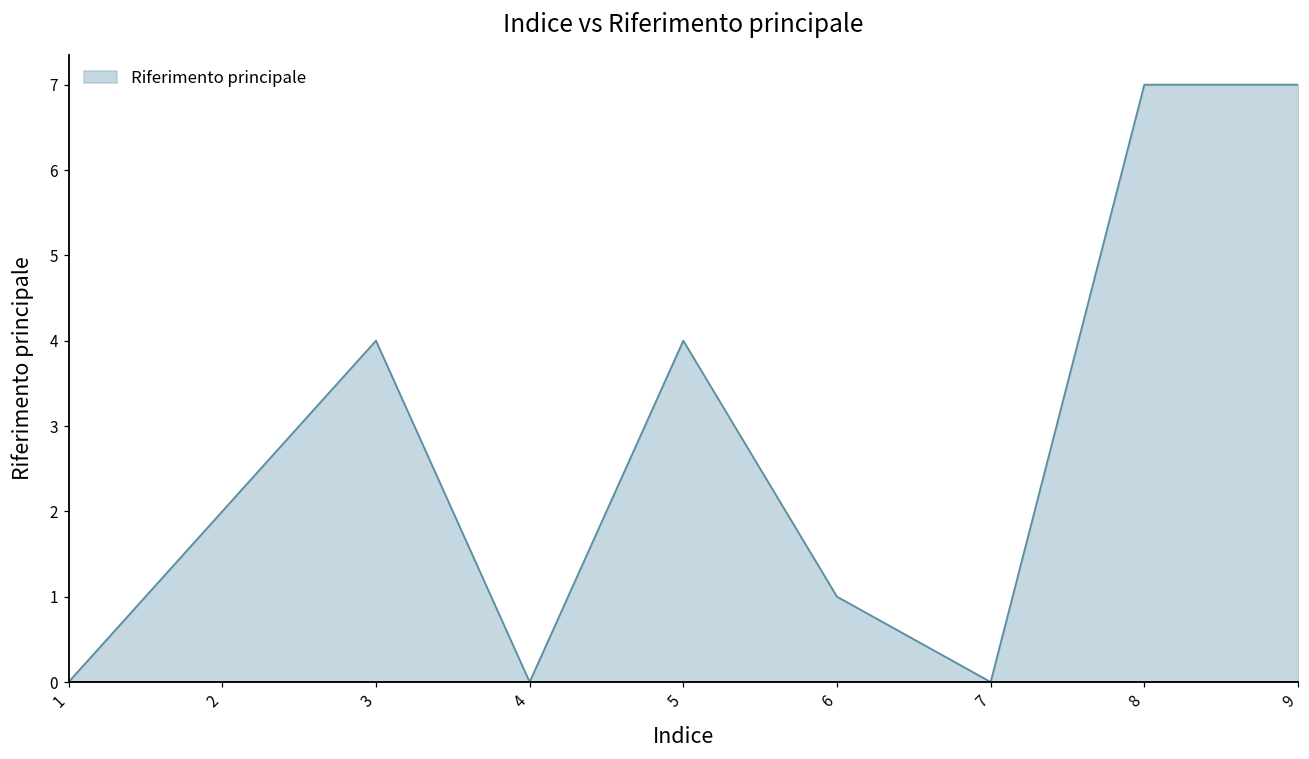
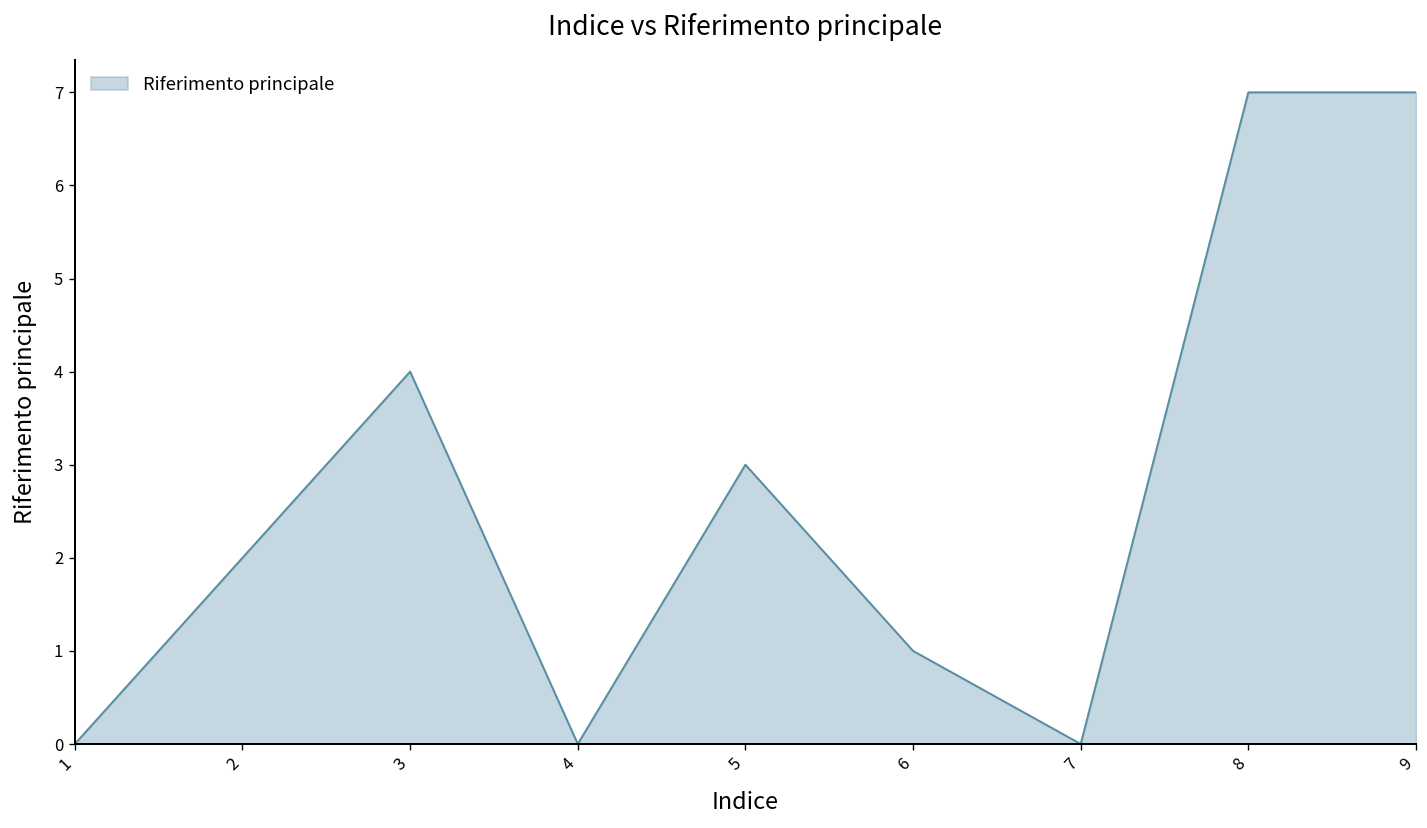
  {
    "1": 0,
    "2": 2,
    "3": 4,
    "4": 0,
-   "5": 4,
+   "5": 3,
    "6": 1,
    "7": 0,
    "8": 7,
    "9": 7
  }
